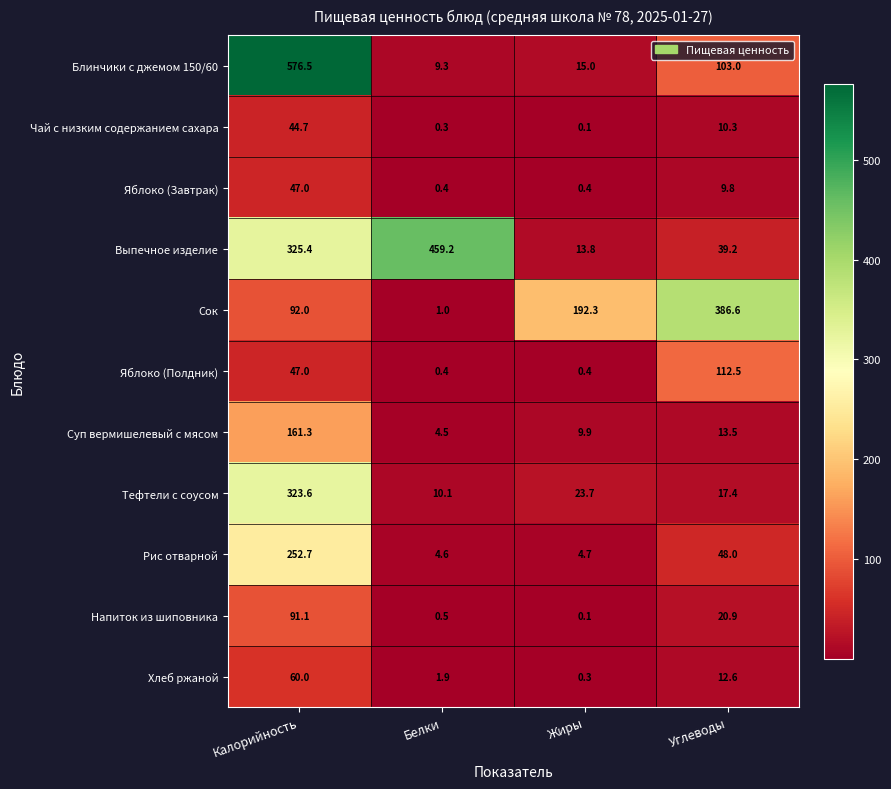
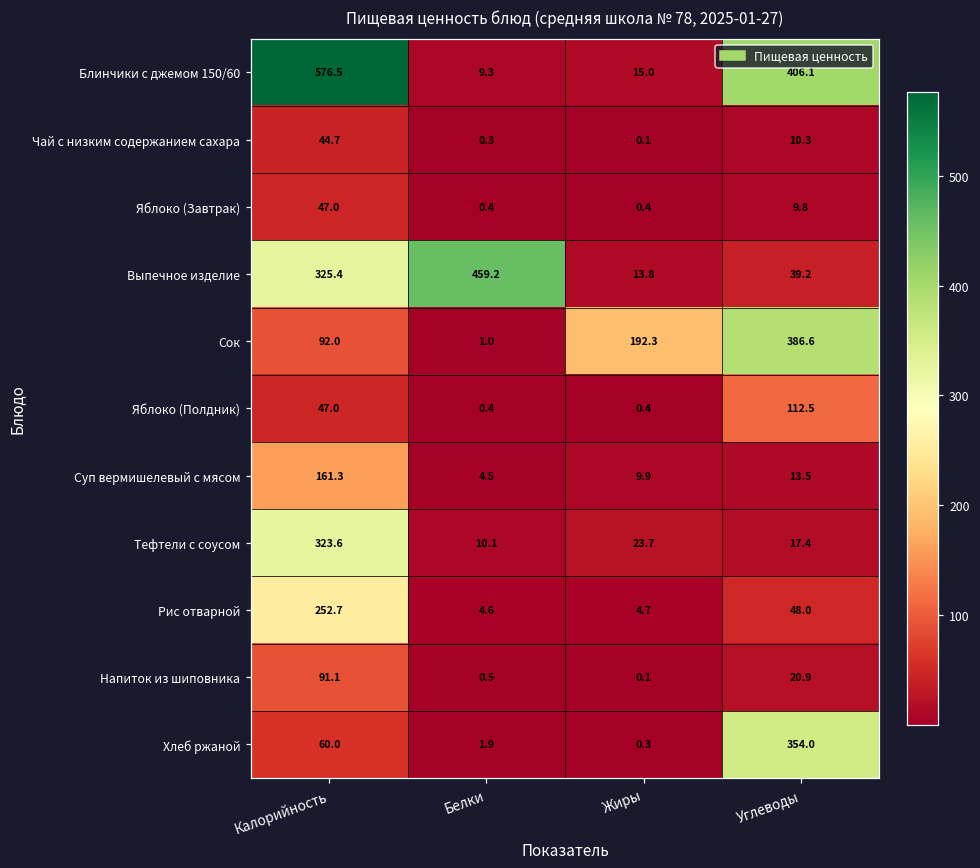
  {
    "Блинчики с джемом 150/60": {
      "Калорийность": 576.5,
      "Белки": 9.3,
      "Жиры": 15.0,
-     "Углеводы": 103.0
+     "Углеводы": 406.1
    },
    "Чай с низким содержанием сахара": {
      "Калорийность": 44.7,
      "Белки": 0.3,
      "Жиры": 0.1,
      "Углеводы": 10.3
    },
    "Яблоко (Завтрак)": {
      "Калорийность": 47.0,
      "Белки": 0.4,
      "Жиры": 0.4,
      "Углеводы": 9.8
    },
    "Выпечное изделие": {
      "Калорийность": 325.4,
      "Белки": 459.2,
      "Жиры": 13.8,
      "Углеводы": 39.2
    },
    "Сок": {
      "Калорийность": 92.0,
      "Белки": 1.0,
      "Жиры": 192.3,
      "Углеводы": 386.6
    },
    "Яблоко (Полдник)": {
      "Калорийность": 47.0,
      "Белки": 0.4,
      "Жиры": 0.4,
      "Углеводы": 112.5
    },
    "Суп вермишелевый с мясом": {
      "Калорийность": 161.3,
      "Белки": 4.5,
      "Жиры": 9.9,
      "Углеводы": 13.5
    },
    "Тефтели с соусом": {
      "Калорийность": 323.6,
      "Белки": 10.1,
      "Жиры": 23.7,
      "Углеводы": 17.4
    },
    "Рис отварной": {
      "Калорийность": 252.7,
      "Белки": 4.6,
      "Жиры": 4.7,
      "Углеводы": 48.0
    },
    "Напиток из шиповника": {
      "Калорийность": 91.1,
      "Белки": 0.5,
      "Жиры": 0.1,
      "Углеводы": 20.9
    },
    "Хлеб ржаной": {
      "Калорийность": 60.0,
      "Белки": 1.9,
      "Жиры": 0.3,
-     "Углеводы": 12.6
+     "Углеводы": 354.0
    }
  }
